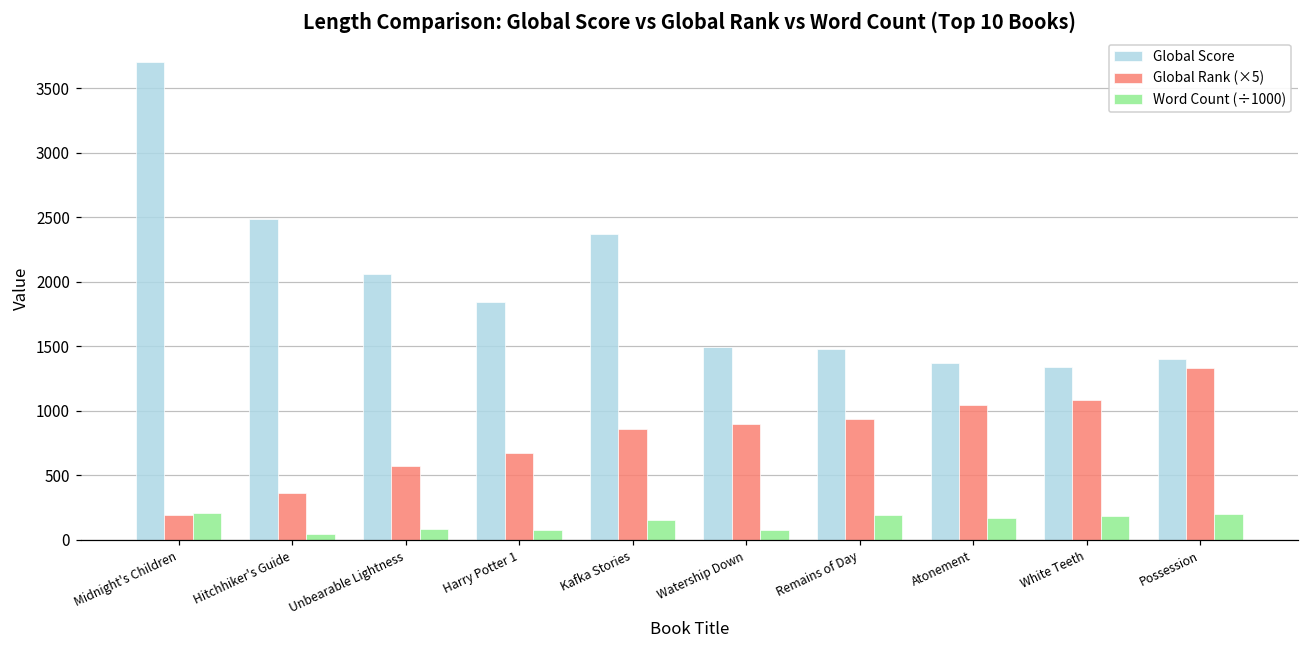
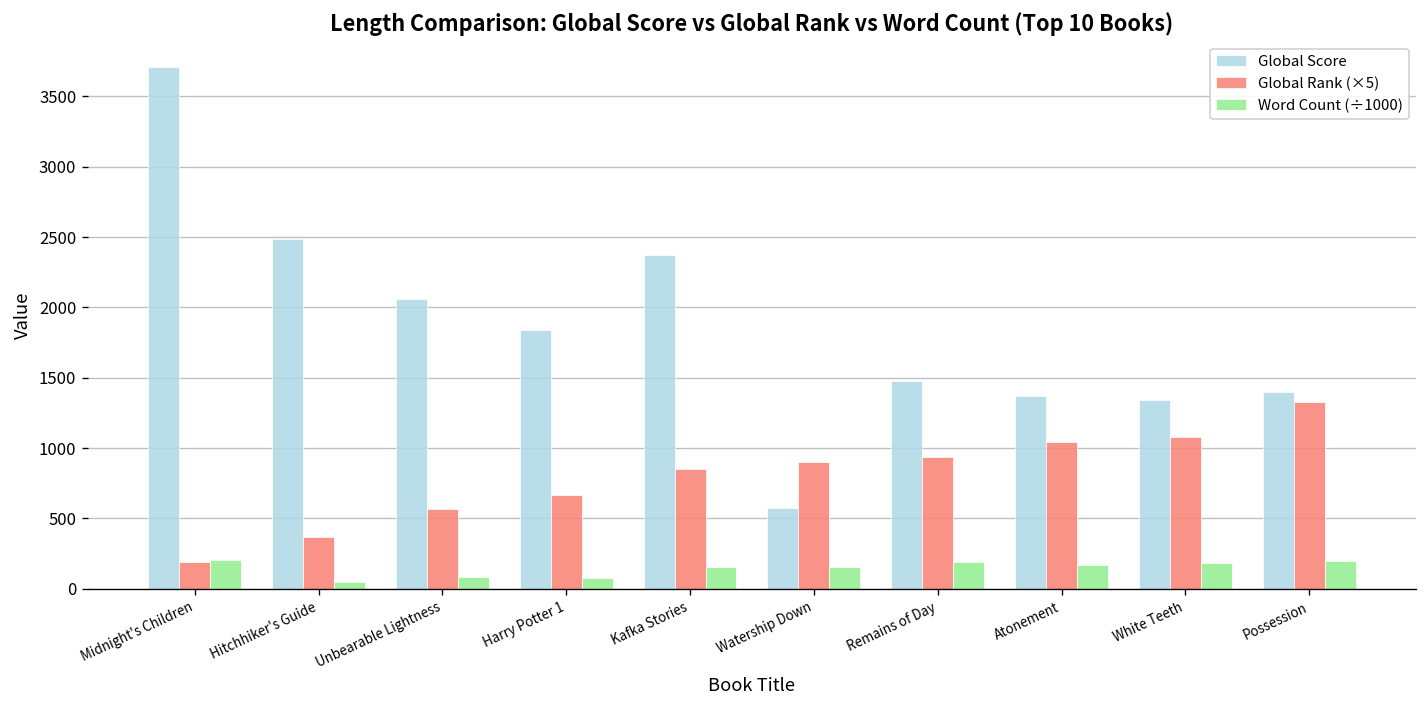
  {
    "Global Score": {
      "Midnight's Children": 3710,
      "Hitchhiker's Guide": 2490,
      "Unbearable Lightness": 2060,
      "Harry Potter 1": 1840,
      "Kafka Stories": 2370,
-     "Watership Down": 1500,
+     "Watership Down": 570,
      "Remains of Day": 1480,
      "Atonement": 1370,
      "White Teeth": 1340,
      "Possession": 1400
    },
    "Global Rank (×5)": {
      "Midnight's Children": 190,
      "Hitchhiker's Guide": 370,
      "Unbearable Lightness": 570,
      "Harry Potter 1": 670,
      "Kafka Stories": 860,
      "Watership Down": 900,
      "Remains of Day": 940,
      "Atonement": 1050,
      "White Teeth": 1080,
      "Possession": 1330
    },
    "Word Count (÷1000)": {
      "Midnight's Children": 210,
      "Hitchhiker's Guide": 50,
      "Unbearable Lightness": 90,
      "Harry Potter 1": 80,
      "Kafka Stories": 160,
-     "Watership Down": 70,
+     "Watership Down": 150,
      "Remains of Day": 190,
      "Atonement": 170,
      "White Teeth": 190,
      "Possession": 200
    }
  }
